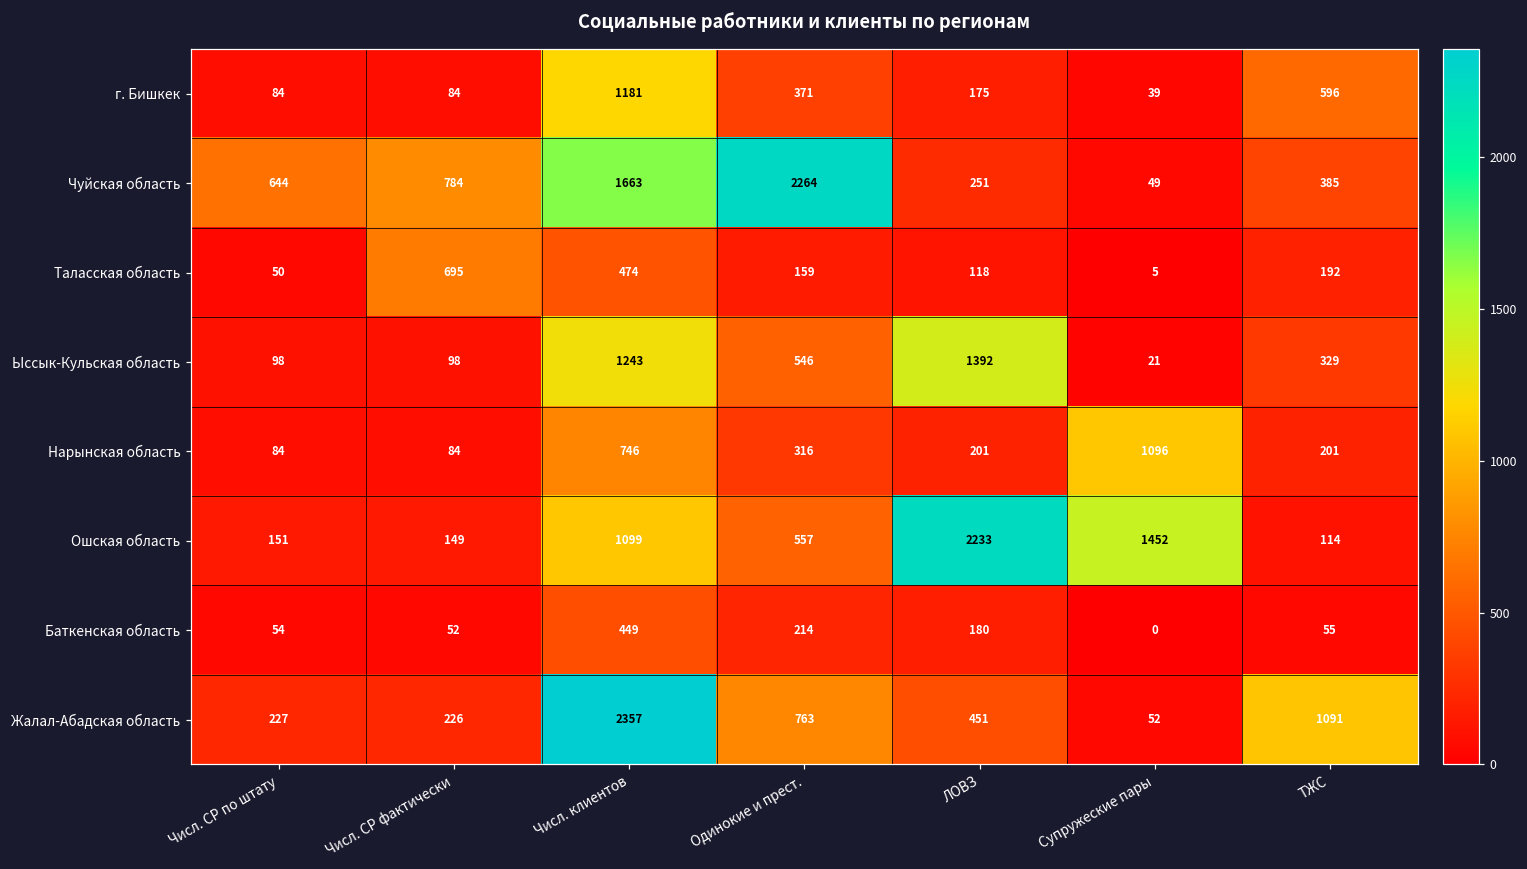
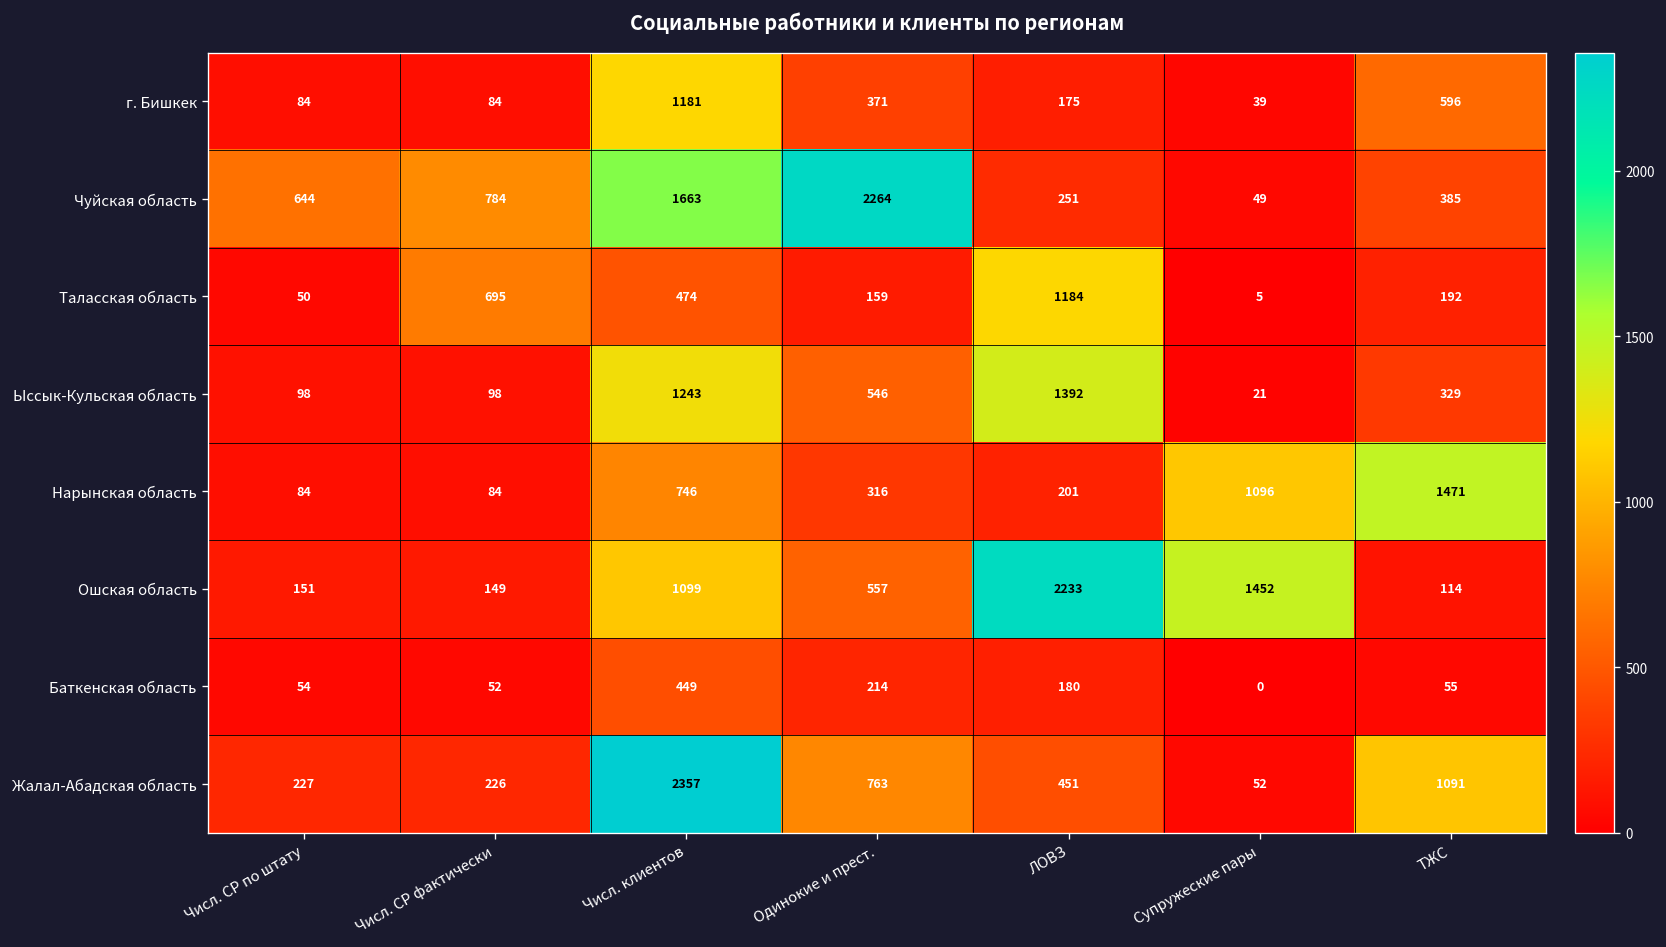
  {
    "г. Бишкек": {
      "Числ. СР по штату": 84,
      "Числ. СР фактически": 84,
      "Числ. клиентов": 1181,
      "Одинокие и прест.": 371,
      "ЛОВЗ": 175,
      "Супружеские пары": 39,
      "ТЖС": 596
    },
    "Чуйская область": {
      "Числ. СР по штату": 644,
      "Числ. СР фактически": 784,
      "Числ. клиентов": 1663,
      "Одинокие и прест.": 2264,
      "ЛОВЗ": 251,
      "Супружеские пары": 49,
      "ТЖС": 385
    },
    "Таласская область": {
      "Числ. СР по штату": 50,
      "Числ. СР фактически": 695,
      "Числ. клиентов": 474,
      "Одинокие и прест.": 159,
-     "ЛОВЗ": 118,
+     "ЛОВЗ": 1184,
      "Супружеские пары": 5,
      "ТЖС": 192
    },
    "Ыссык-Кульская область": {
      "Числ. СР по штату": 98,
      "Числ. СР фактически": 98,
      "Числ. клиентов": 1243,
      "Одинокие и прест.": 546,
      "ЛОВЗ": 1392,
      "Супружеские пары": 21,
      "ТЖС": 329
    },
    "Нарынская область": {
      "Числ. СР по штату": 84,
      "Числ. СР фактически": 84,
      "Числ. клиентов": 746,
      "Одинокие и прест.": 316,
      "ЛОВЗ": 201,
      "Супружеские пары": 1096,
-     "ТЖС": 201
+     "ТЖС": 1471
    },
    "Ошская область": {
      "Числ. СР по штату": 151,
      "Числ. СР фактически": 149,
      "Числ. клиентов": 1099,
      "Одинокие и прест.": 557,
      "ЛОВЗ": 2233,
      "Супружеские пары": 1452,
      "ТЖС": 114
    },
    "Баткенская область": {
      "Числ. СР по штату": 54,
      "Числ. СР фактически": 52,
      "Числ. клиентов": 449,
      "Одинокие и прест.": 214,
      "ЛОВЗ": 180,
      "Супружеские пары": 0,
      "ТЖС": 55
    },
    "Жалал-Абадская область": {
      "Числ. СР по штату": 227,
      "Числ. СР фактически": 226,
      "Числ. клиентов": 2357,
      "Одинокие и прест.": 763,
      "ЛОВЗ": 451,
      "Супружеские пары": 52,
      "ТЖС": 1091
    }
  }
